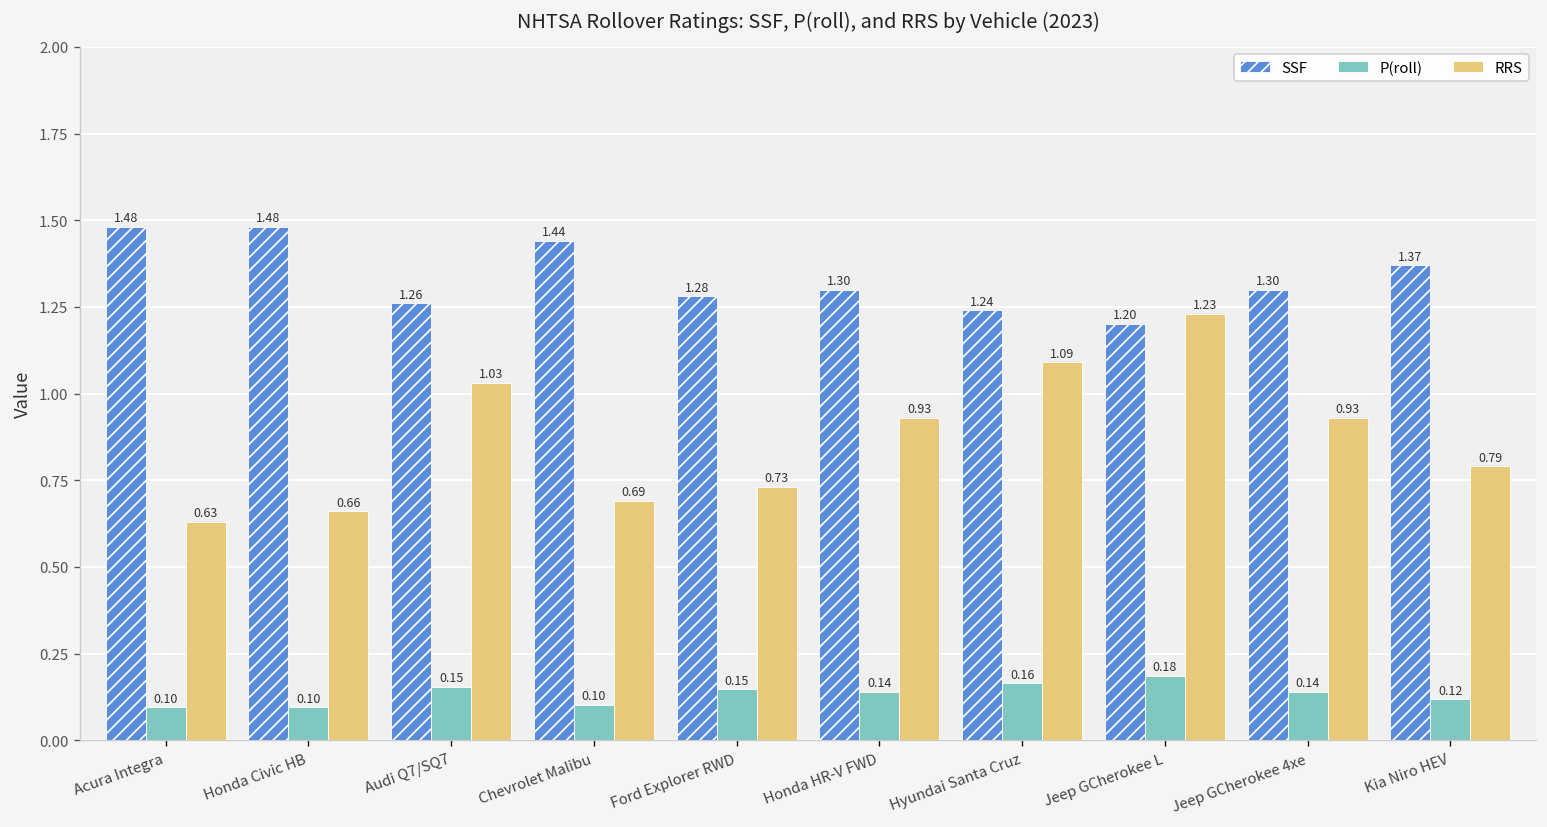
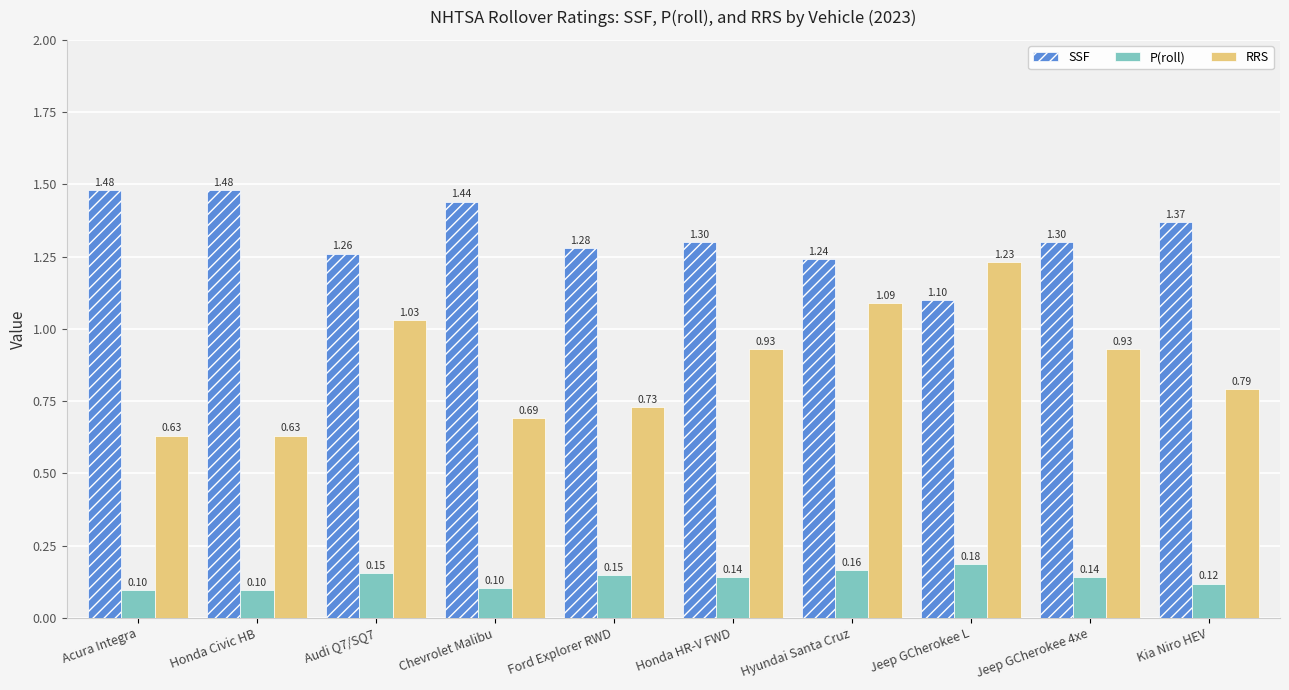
  {
    "SSF": {
      "Acura Integra": 1.48,
      "Honda Civic HB": 1.48,
      "Audi Q7/SQ7": 1.26,
      "Chevrolet Malibu": 1.44,
      "Ford Explorer RWD": 1.28,
      "Honda HR-V FWD": 1.30,
      "Hyundai Santa Cruz": 1.24,
-     "Jeep GCherokee L": 1.20,
+     "Jeep GCherokee L": 1.10,
      "Jeep GCherokee 4xe": 1.30,
      "Kia Niro HEV": 1.37
    },
    "P(roll)": {
      "Acura Integra": 0.10,
      "Honda Civic HB": 0.10,
      "Audi Q7/SQ7": 0.15,
      "Chevrolet Malibu": 0.10,
      "Ford Explorer RWD": 0.15,
      "Honda HR-V FWD": 0.14,
      "Hyundai Santa Cruz": 0.16,
      "Jeep GCherokee L": 0.18,
      "Jeep GCherokee 4xe": 0.14,
      "Kia Niro HEV": 0.12
    },
    "RRS": {
      "Acura Integra": 0.63,
-     "Honda Civic HB": 0.66,
+     "Honda Civic HB": 0.63,
      "Audi Q7/SQ7": 1.03,
      "Chevrolet Malibu": 0.69,
      "Ford Explorer RWD": 0.73,
      "Honda HR-V FWD": 0.93,
      "Hyundai Santa Cruz": 1.09,
      "Jeep GCherokee L": 1.23,
      "Jeep GCherokee 4xe": 0.93,
      "Kia Niro HEV": 0.79
    }
  }
